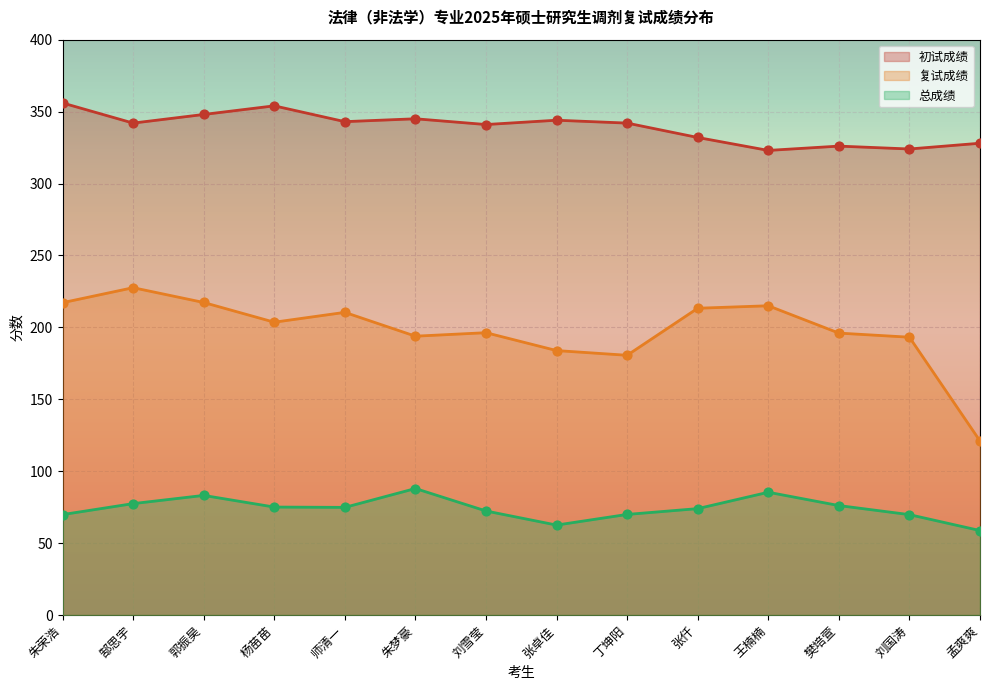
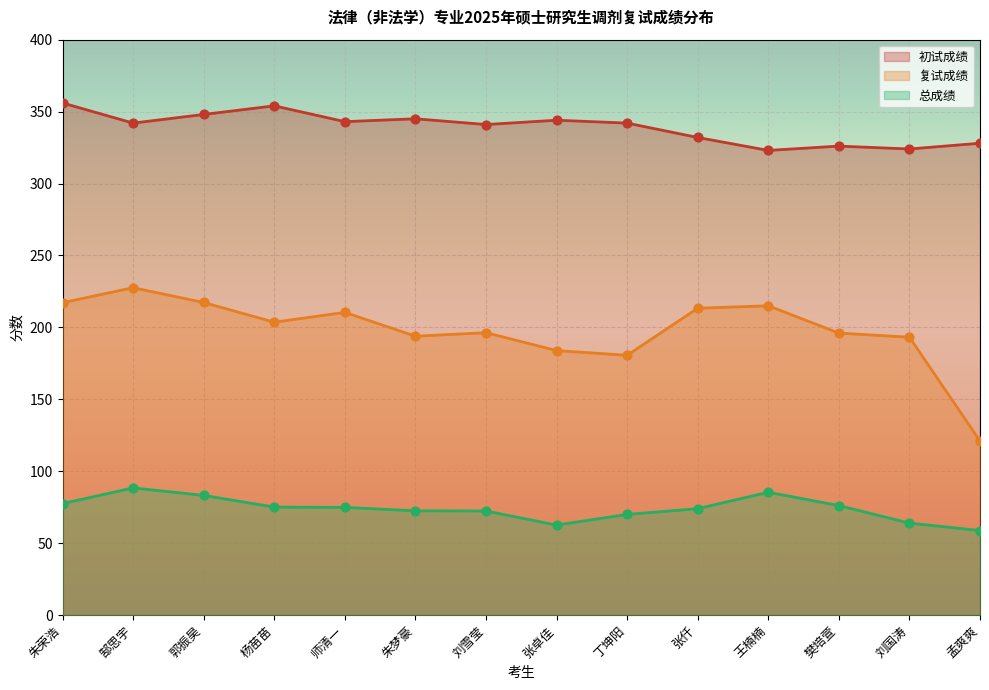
  {
    "总成绩": {
-     "朱荣浩": 70,
-     "郜思宇": 77,
+     "朱荣浩": 77,
+     "郜思宇": 88,
      "郭振昊": 83,
      "杨苗苗": 75,
      "师清一": 75,
-     "朱梦豪": 88,
+     "朱梦豪": 72,
      "刘雪莹": 72,
      "张卓佳": 63,
      "丁坤阳": 70,
      "张仟": 74,
      "王楠楠": 85,
      "樊培萱": 76,
-     "刘国涛": 70,
+     "刘国涛": 64,
      "孟爽爽": 59
    }
  }
